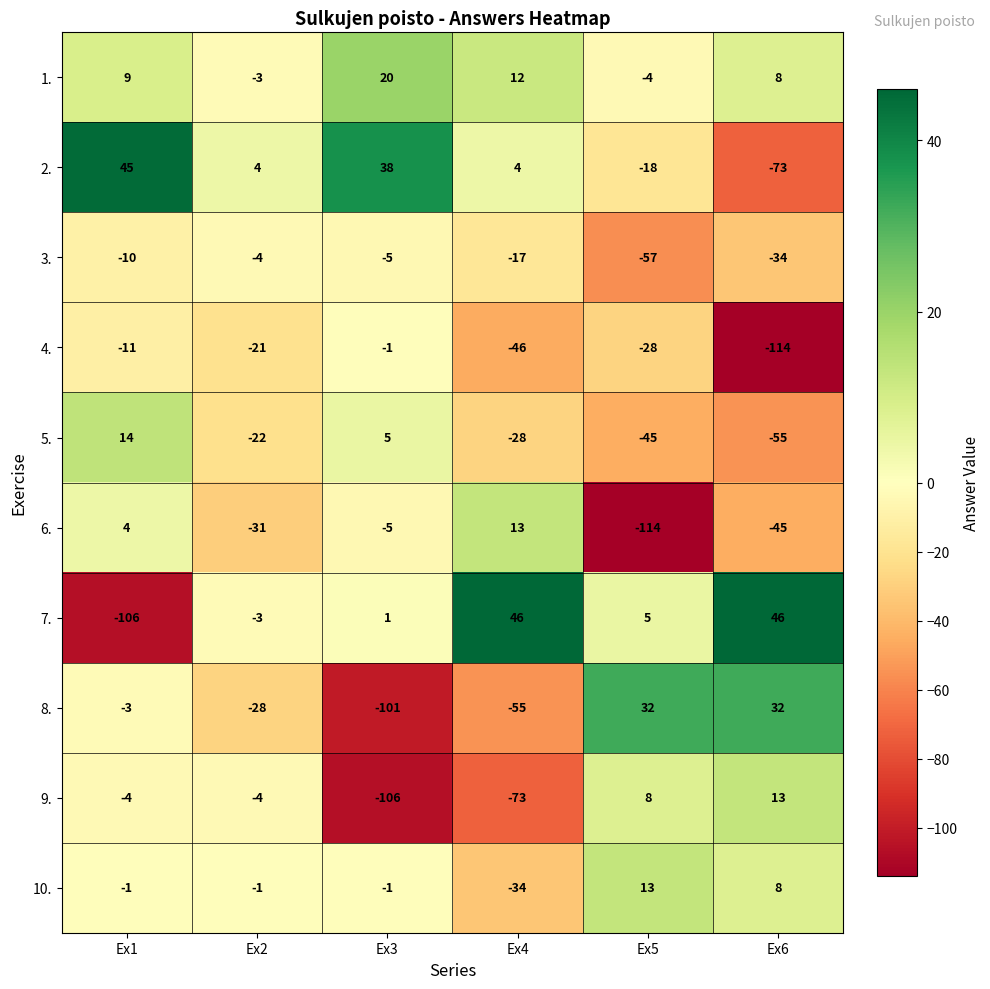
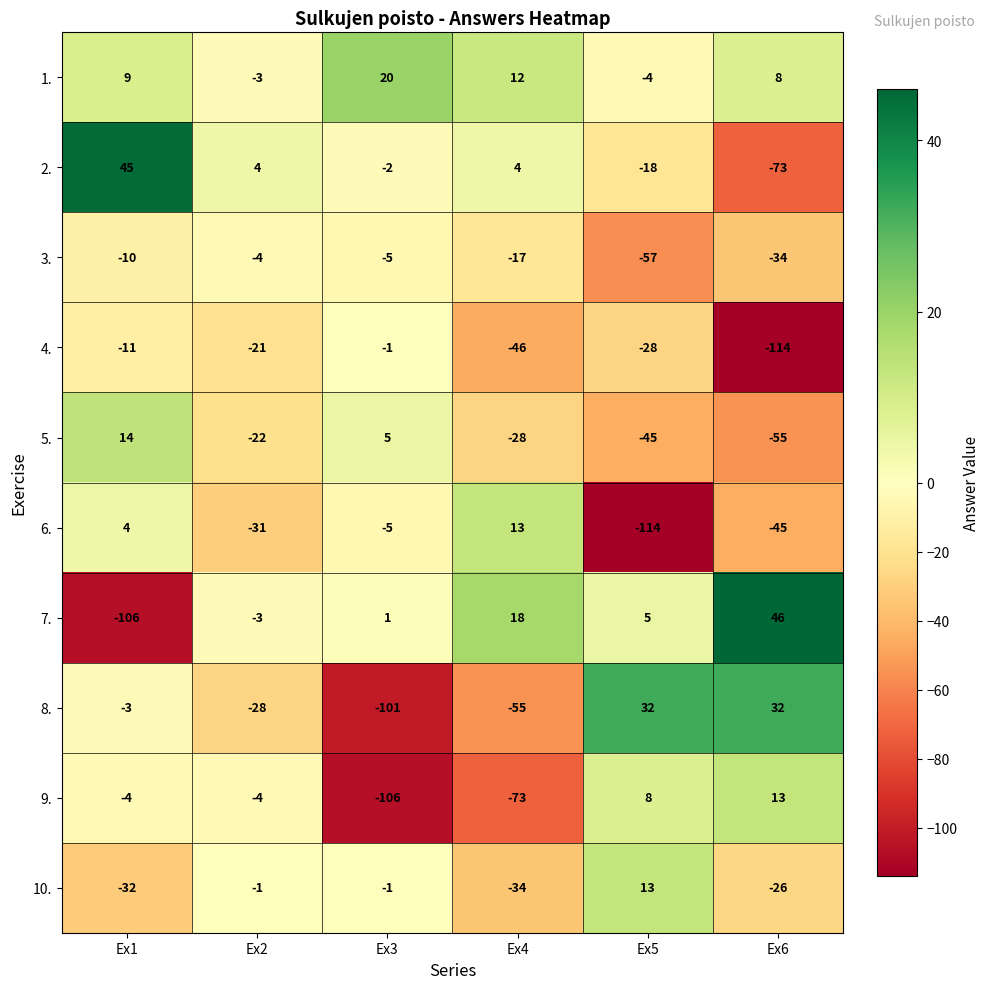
  {
    "1.": {
      "Ex1": 9,
      "Ex2": -3,
      "Ex3": 20,
      "Ex4": 12,
      "Ex5": -4,
      "Ex6": 8
    },
    "2.": {
      "Ex1": 45,
      "Ex2": 4,
-     "Ex3": 38,
+     "Ex3": -2,
      "Ex4": 4,
      "Ex5": -18,
      "Ex6": -73
    },
    "3.": {
      "Ex1": -10,
      "Ex2": -4,
      "Ex3": -5,
      "Ex4": -17,
      "Ex5": -57,
      "Ex6": -34
    },
    "4.": {
      "Ex1": -11,
      "Ex2": -21,
      "Ex3": -1,
      "Ex4": -46,
      "Ex5": -28,
      "Ex6": -114
    },
    "5.": {
      "Ex1": 14,
      "Ex2": -22,
      "Ex3": 5,
      "Ex4": -28,
      "Ex5": -45,
      "Ex6": -55
    },
    "6.": {
      "Ex1": 4,
      "Ex2": -31,
      "Ex3": -5,
      "Ex4": 13,
      "Ex5": -114,
      "Ex6": -45
    },
    "7.": {
      "Ex1": -106,
      "Ex2": -3,
      "Ex3": 1,
-     "Ex4": 46,
+     "Ex4": 18,
      "Ex5": 5,
      "Ex6": 46
    },
    "8.": {
      "Ex1": -3,
      "Ex2": -28,
      "Ex3": -101,
      "Ex4": -55,
      "Ex5": 32,
      "Ex6": 32
    },
    "9.": {
      "Ex1": -4,
      "Ex2": -4,
      "Ex3": -106,
      "Ex4": -73,
      "Ex5": 8,
      "Ex6": 13
    },
    "10.": {
-     "Ex1": -1,
+     "Ex1": -32,
      "Ex2": -1,
      "Ex3": -1,
      "Ex4": -34,
      "Ex5": 13,
-     "Ex6": 8
+     "Ex6": -26
    }
  }
